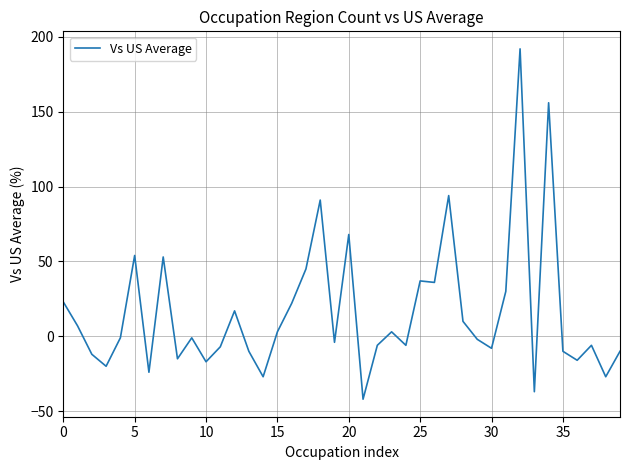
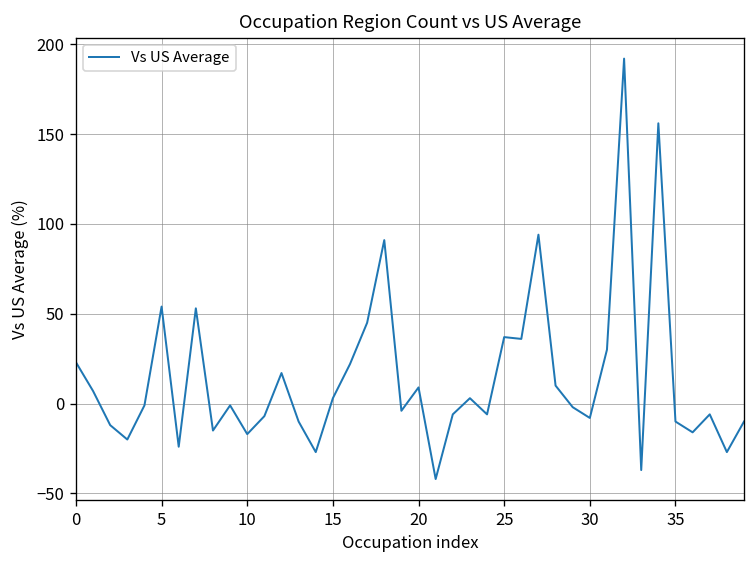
  {
    "0": 23,
    "5": 54,
    "10": -17,
    "15": 3,
-   "20": 68,
+   "20": 9,
    "25": 37,
    "30": -8,
    "35": -10
  }
